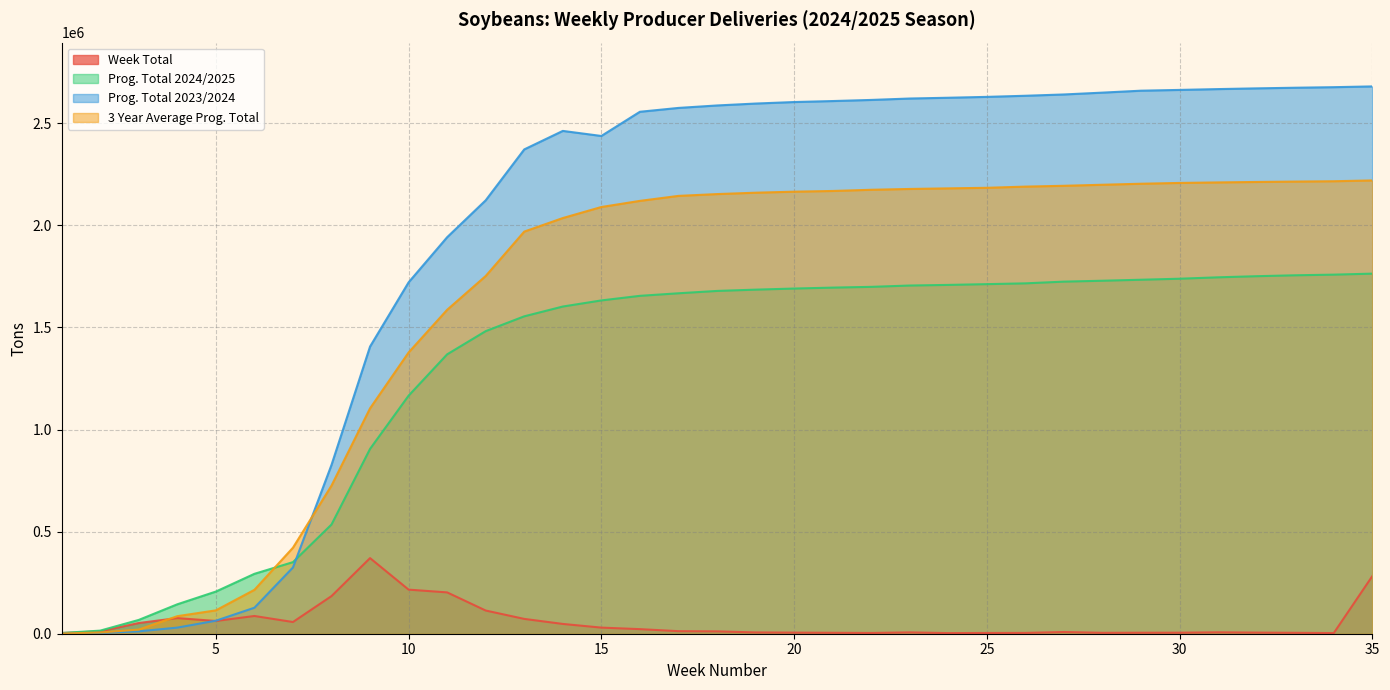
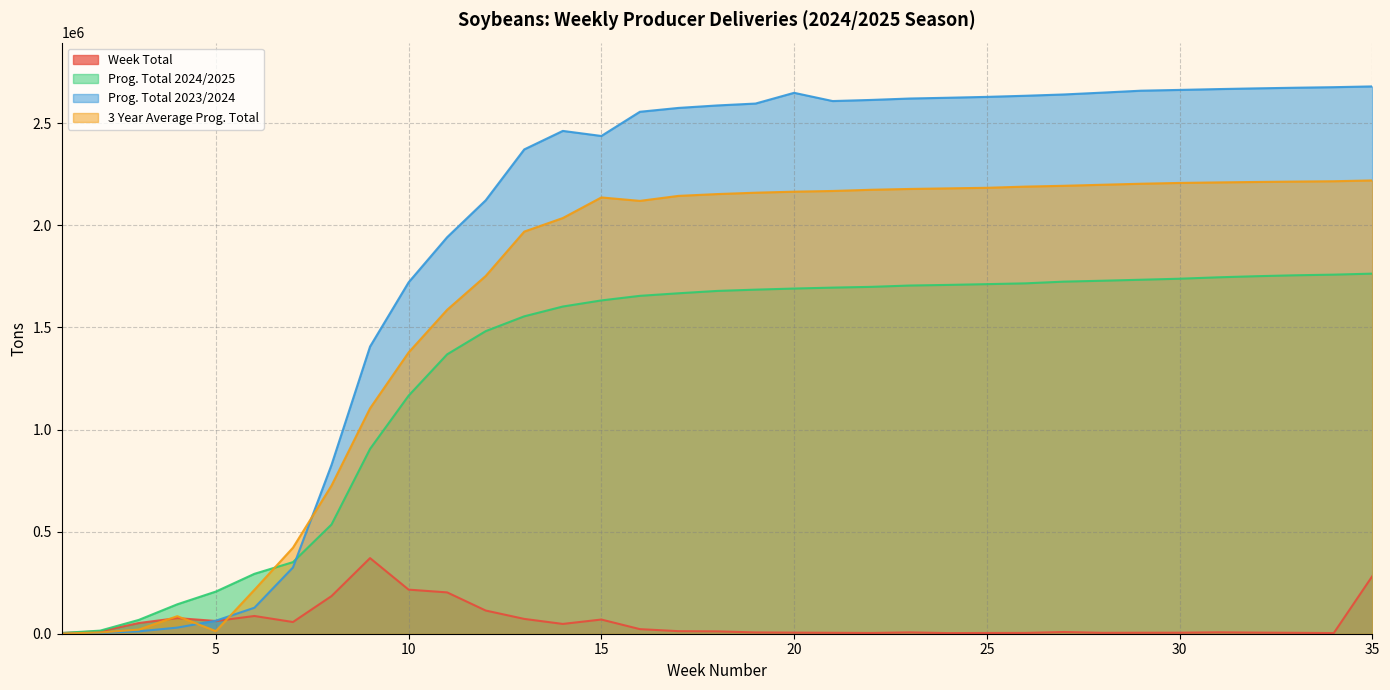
  {
    "Week Total": {
      "10": 220000,
-     "15": 30000,
+     "15": 70000,
      "20": 10000,
      "25": 0,
      "30": 0,
      "35": 280000
    },
    "Prog. Total 2024/2025": {
      "5": 210000,
      "10": 1170000,
      "15": 1630000,
      "20": 1690000,
      "25": 1710000,
      "30": 1740000,
      "35": 1760000
    },
    "Prog. Total 2023/2024": {
      "10": 1720000,
      "15": 2440000,
-     "20": 2600000,
+     "20": 2650000,
      "25": 2630000,
      "30": 2660000,
      "35": 2680000
    },
    "3 Year Average Prog. Total": {
-     "5": 110000,
+     "5": 10000,
      "10": 1380000,
-     "15": 2090000,
+     "15": 2140000,
      "20": 2170000,
      "25": 2180000,
      "30": 2210000,
      "35": 2220000
    }
  }
